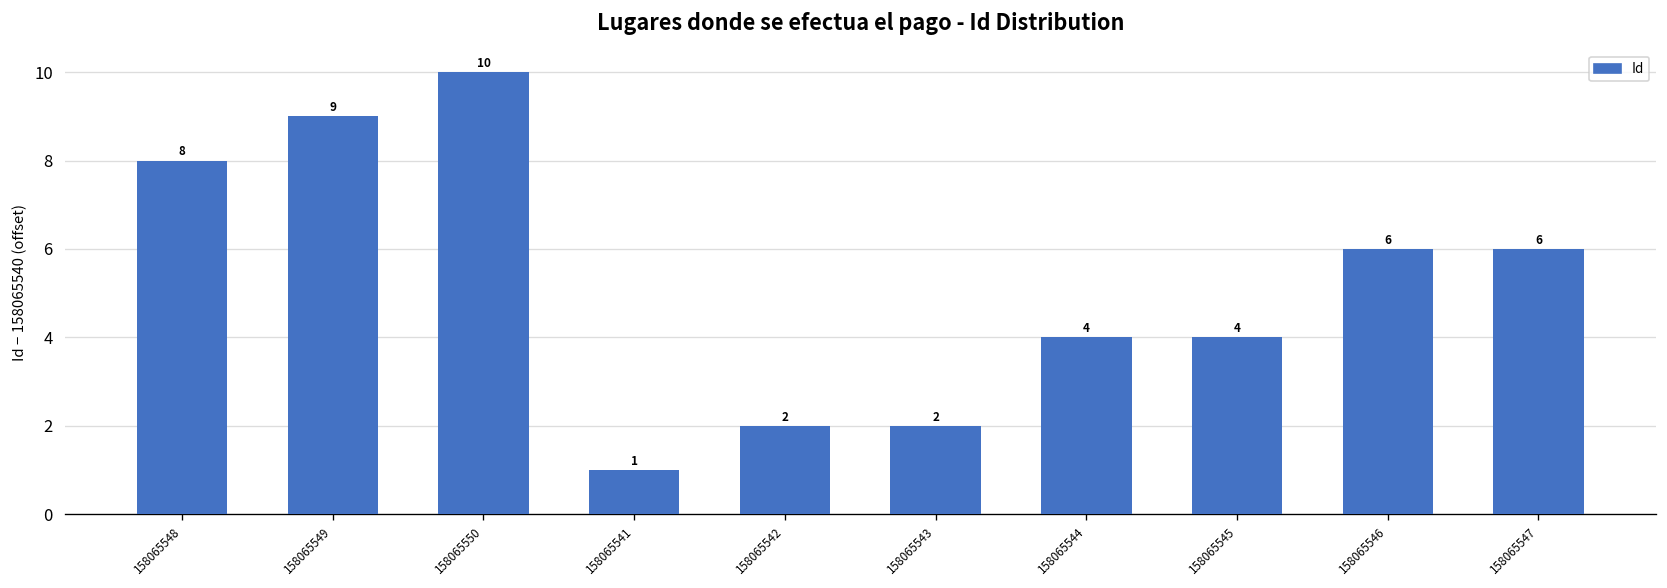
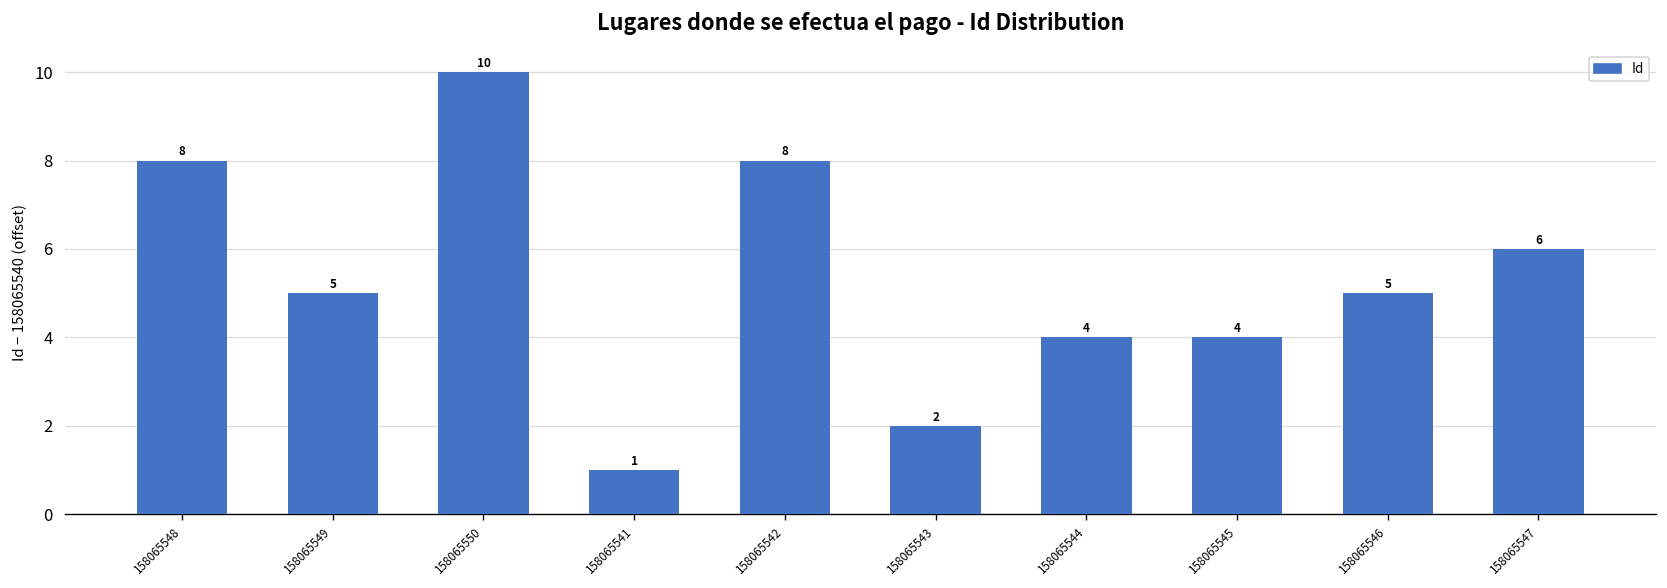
  {
    "158065548": 8,
-   "158065549": 9,
+   "158065549": 5,
    "158065550": 10,
    "158065541": 1,
-   "158065542": 2,
+   "158065542": 8,
    "158065543": 2,
    "158065544": 4,
    "158065545": 4,
-   "158065546": 6,
+   "158065546": 5,
    "158065547": 6
  }
